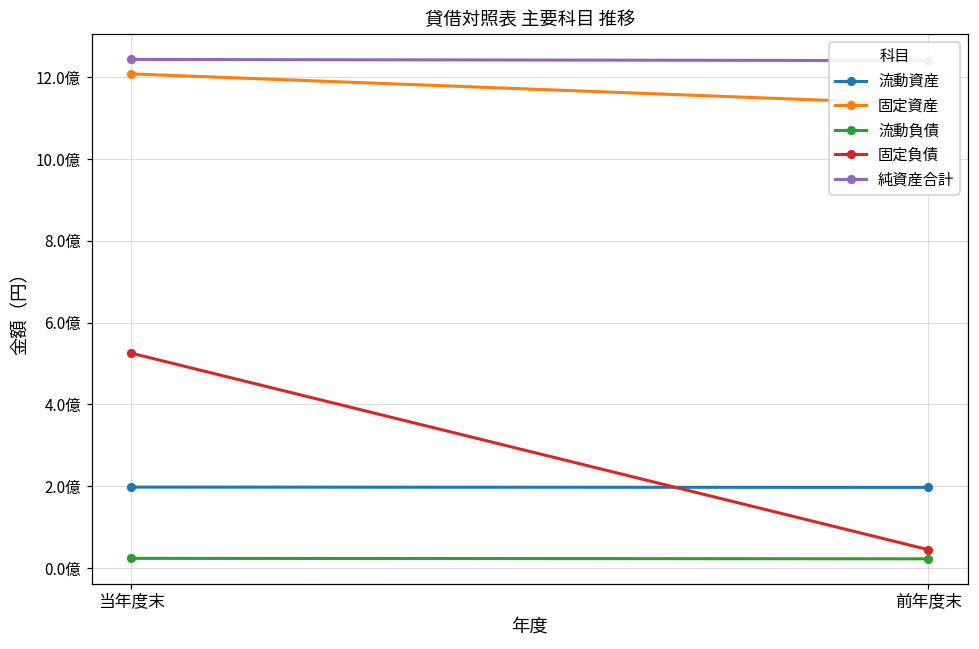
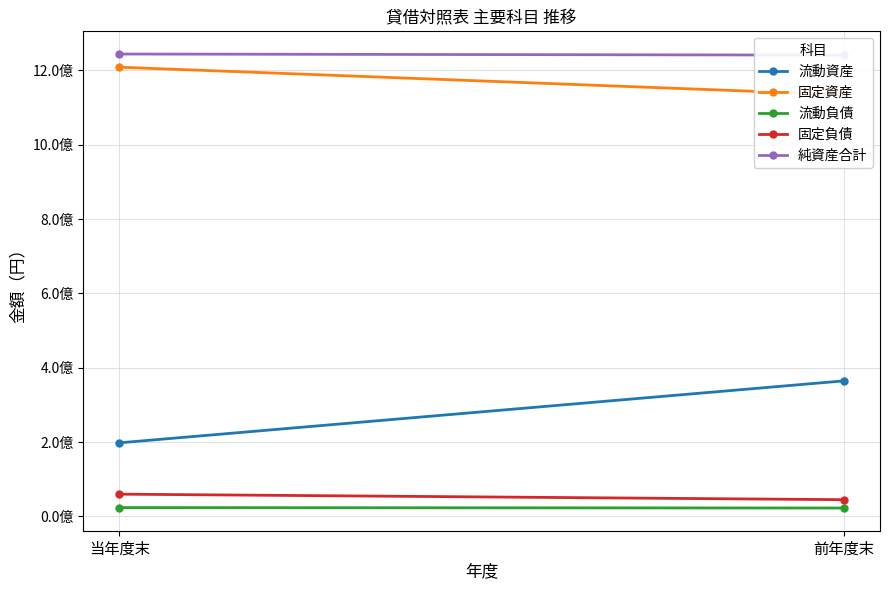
  {
    "流動資産": {
      "当年度末": "2.0億",
-     "前年度末": "2.0億"
+     "前年度末": "3.6億"
    },
    "固定資産": {
      "当年度末": "12.1億"
    },
    "流動負債": {
      "当年度末": "0.2億",
      "前年度末": "0.2億"
    },
    "固定負債": {
-     "当年度末": "5.3億",
+     "当年度末": "0.6億",
      "前年度末": "0.5億"
    },
    "純資産合計": {
      "当年度末": "12.4億"
    }
  }
